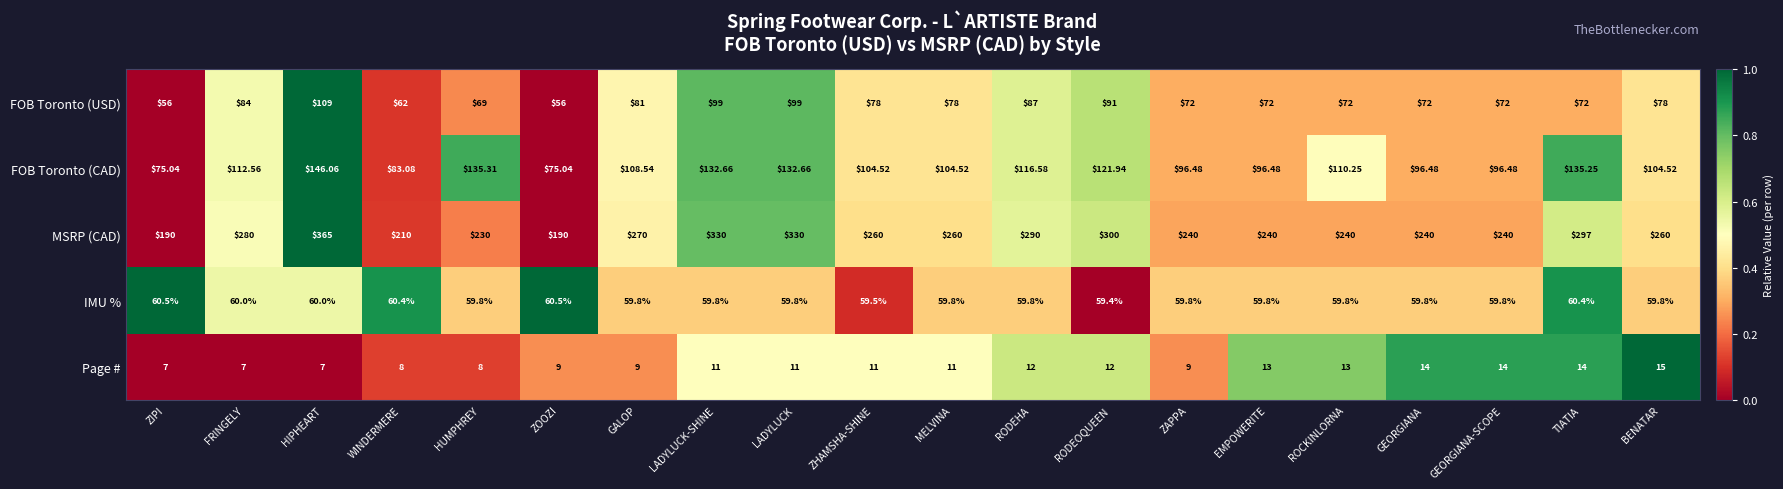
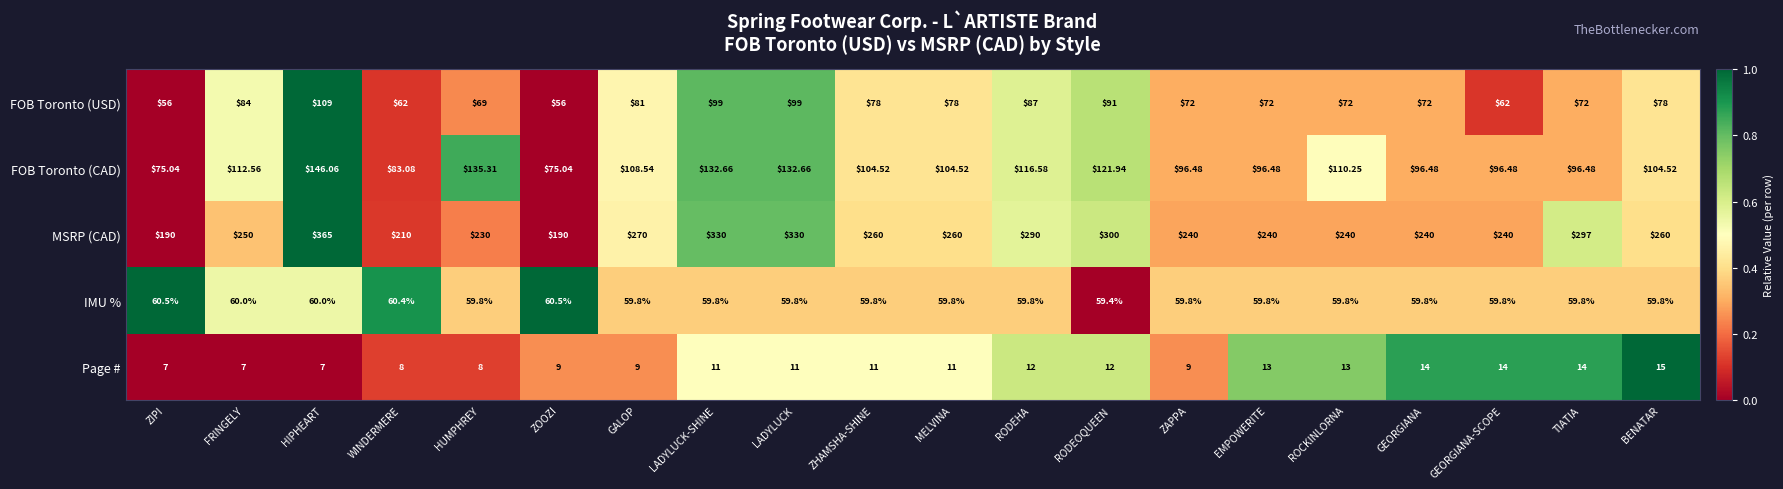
  {
    "FOB Toronto (USD)": {
      "ZIPI": "$56",
      "FRINGELY": "$84",
      "HIPHEART": "$109",
      "WINDERMERE": "$62",
      "HUMPHREY": "$69",
      "ZOOZI": "$56",
      "GALOP": "$81",
      "LADYLUCK-SHINE": "$99",
      "LADYLUCK": "$99",
      "ZHAMSHA-SHINE": "$78",
      "MELVINA": "$78",
      "RODEHA": "$87",
      "RODEOQUEEN": "$91",
      "ZAPPA": "$72",
      "EMPOWERITE": "$72",
      "ROCKINLORNA": "$72",
      "GEORGIANA": "$72",
-     "GEORGIANA-SCOPE": "$72",
+     "GEORGIANA-SCOPE": "$62",
      "TIATIA": "$72",
      "BENATAR": "$78"
    },
    "FOB Toronto (CAD)": {
      "ZIPI": "$75.04",
      "FRINGELY": "$112.56",
      "HIPHEART": "$146.06",
      "WINDERMERE": "$83.08",
      "HUMPHREY": "$135.31",
      "ZOOZI": "$75.04",
      "GALOP": "$108.54",
      "LADYLUCK-SHINE": "$132.66",
      "LADYLUCK": "$132.66",
      "ZHAMSHA-SHINE": "$104.52",
      "MELVINA": "$104.52",
      "RODEHA": "$116.58",
      "RODEOQUEEN": "$121.94",
      "ZAPPA": "$96.48",
      "EMPOWERITE": "$96.48",
      "ROCKINLORNA": "$110.25",
      "GEORGIANA": "$96.48",
      "GEORGIANA-SCOPE": "$96.48",
-     "TIATIA": "$135.25",
+     "TIATIA": "$96.48",
      "BENATAR": "$104.52"
    },
    "MSRP (CAD)": {
      "ZIPI": "$190",
-     "FRINGELY": "$280",
+     "FRINGELY": "$250",
      "HIPHEART": "$365",
      "WINDERMERE": "$210",
      "HUMPHREY": "$230",
      "ZOOZI": "$190",
      "GALOP": "$270",
      "LADYLUCK-SHINE": "$330",
      "LADYLUCK": "$330",
      "ZHAMSHA-SHINE": "$260",
      "MELVINA": "$260",
      "RODEHA": "$290",
      "RODEOQUEEN": "$300",
      "ZAPPA": "$240",
      "EMPOWERITE": "$240",
      "ROCKINLORNA": "$240",
      "GEORGIANA": "$240",
      "GEORGIANA-SCOPE": "$240",
      "TIATIA": "$297",
      "BENATAR": "$260"
    },
    "IMU %": {
      "ZIPI": "60.5%",
      "FRINGELY": "60.0%",
      "HIPHEART": "60.0%",
      "WINDERMERE": "60.4%",
      "HUMPHREY": "59.8%",
      "ZOOZI": "60.5%",
      "GALOP": "59.8%",
      "LADYLUCK-SHINE": "59.8%",
      "LADYLUCK": "59.8%",
-     "ZHAMSHA-SHINE": "59.5%",
+     "ZHAMSHA-SHINE": "59.8%",
      "MELVINA": "59.8%",
      "RODEHA": "59.8%",
      "RODEOQUEEN": "59.4%",
      "ZAPPA": "59.8%",
      "EMPOWERITE": "59.8%",
      "ROCKINLORNA": "59.8%",
      "GEORGIANA": "59.8%",
      "GEORGIANA-SCOPE": "59.8%",
-     "TIATIA": "60.4%",
+     "TIATIA": "59.8%",
      "BENATAR": "59.8%"
    },
    "Page #": {
      "ZIPI": "7",
      "FRINGELY": "7",
      "HIPHEART": "7",
      "WINDERMERE": "8",
      "HUMPHREY": "8",
      "ZOOZI": "9",
      "GALOP": "9",
      "LADYLUCK-SHINE": "11",
      "LADYLUCK": "11",
      "ZHAMSHA-SHINE": "11",
      "MELVINA": "11",
      "RODEHA": "12",
      "RODEOQUEEN": "12",
      "ZAPPA": "9",
      "EMPOWERITE": "13",
      "ROCKINLORNA": "13",
      "GEORGIANA": "14",
      "GEORGIANA-SCOPE": "14",
      "TIATIA": "14",
      "BENATAR": "15"
    }
  }
